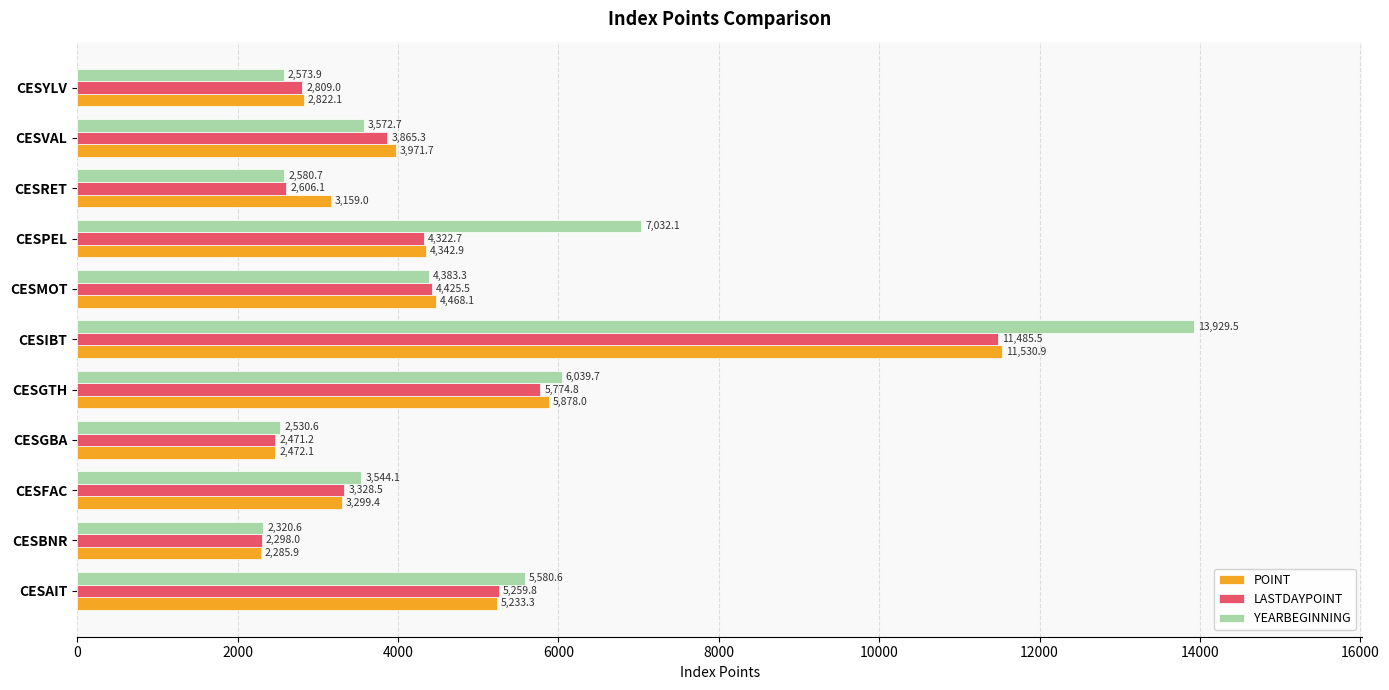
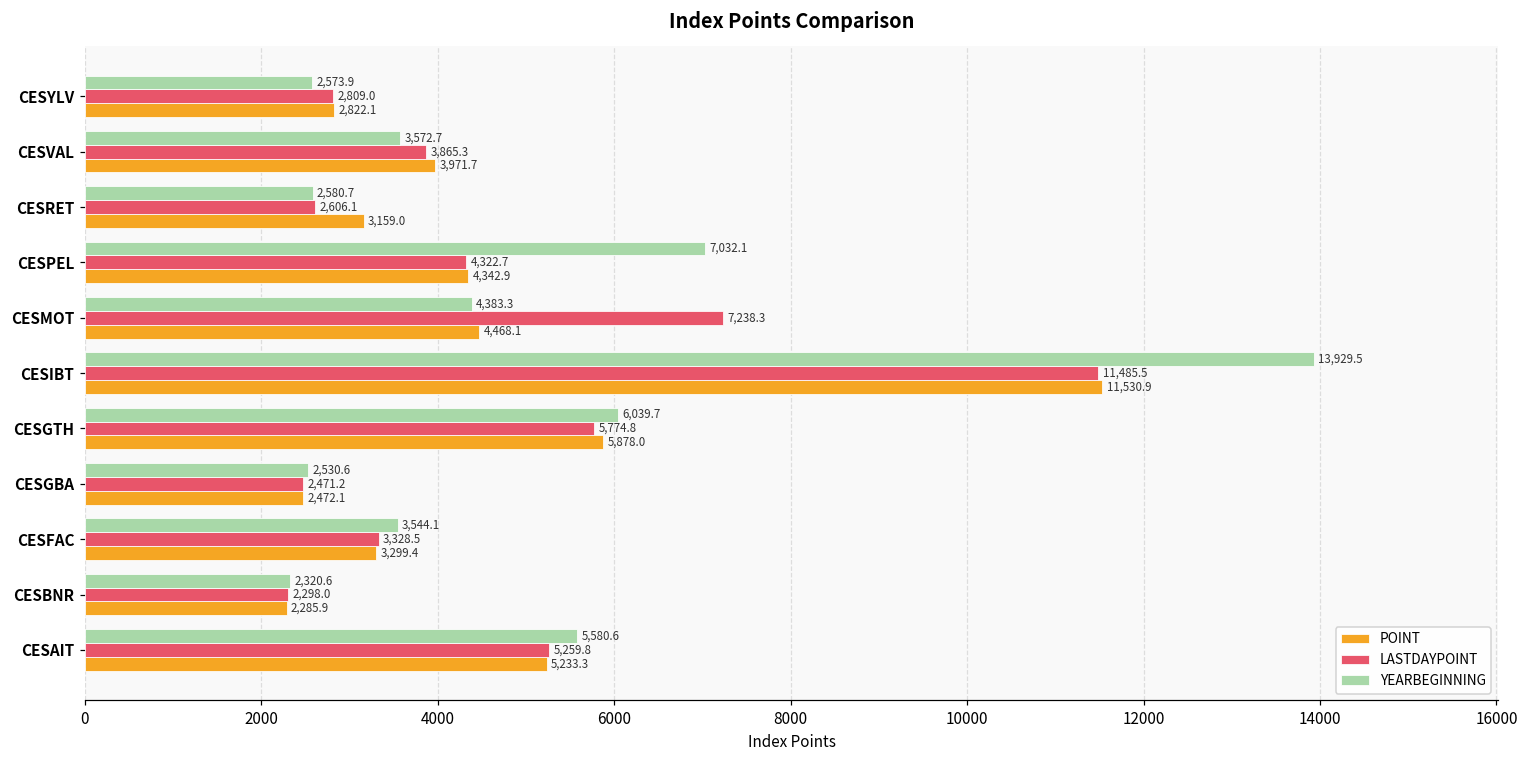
  {
    "POINT": {
      "CESYLV": "2,822.1",
      "CESVAL": "3,971.7",
      "CESRET": "3,159.0",
      "CESPEL": "4,342.9",
      "CESMOT": "4,468.1",
      "CESIBT": "11,530.9",
      "CESGTH": "5,878.0",
      "CESGBA": "2,472.1",
      "CESFAC": "3,299.4",
      "CESBNR": "2,285.9",
      "CESAIT": "5,233.3"
    },
    "LASTDAYPOINT": {
      "CESYLV": "2,809.0",
      "CESVAL": "3,865.3",
      "CESRET": "2,606.1",
      "CESPEL": "4,322.7",
-     "CESMOT": "4,425.5",
+     "CESMOT": "7,238.3",
      "CESIBT": "11,485.5",
      "CESGTH": "5,774.8",
      "CESGBA": "2,471.2",
      "CESFAC": "3,328.5",
      "CESBNR": "2,298.0",
      "CESAIT": "5,259.8"
    },
    "YEARBEGINNING": {
      "CESYLV": "2,573.9",
      "CESVAL": "3,572.7",
      "CESRET": "2,580.7",
      "CESPEL": "7,032.1",
      "CESMOT": "4,383.3",
      "CESIBT": "13,929.5",
      "CESGTH": "6,039.7",
      "CESGBA": "2,530.6",
      "CESFAC": "3,544.1",
      "CESBNR": "2,320.6",
      "CESAIT": "5,580.6"
    }
  }
